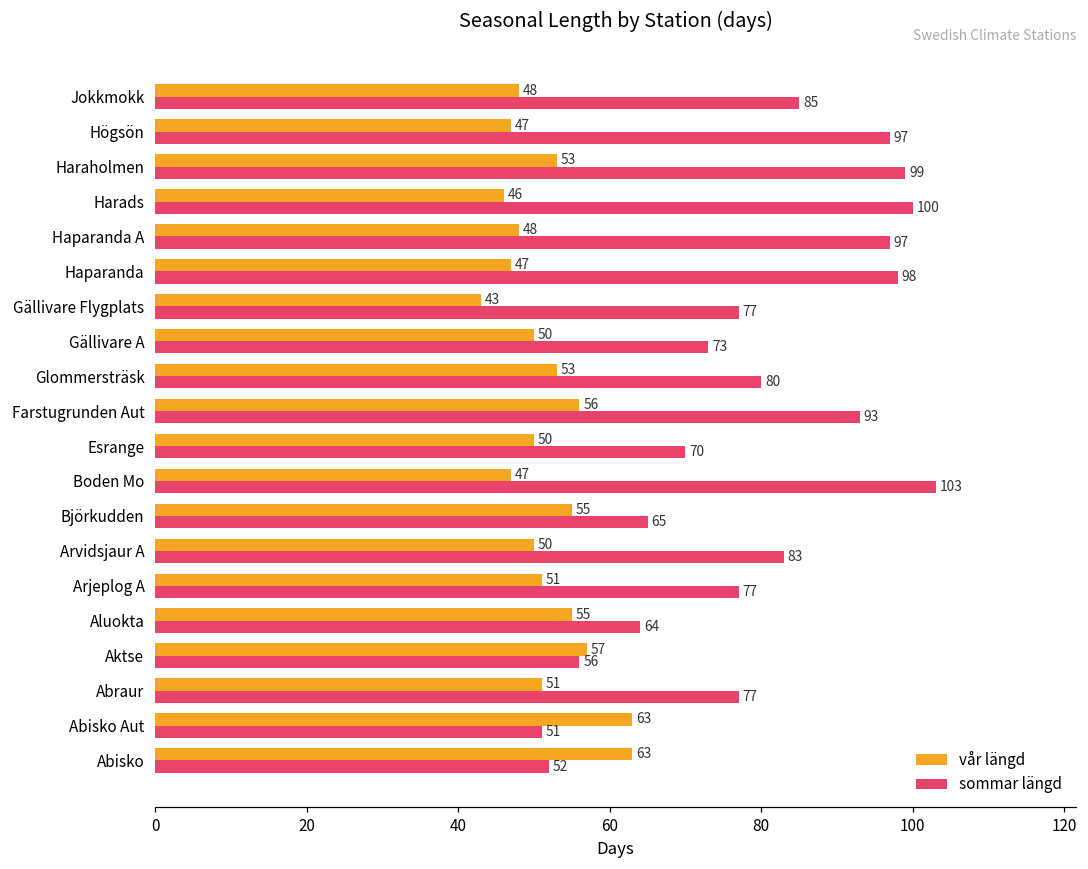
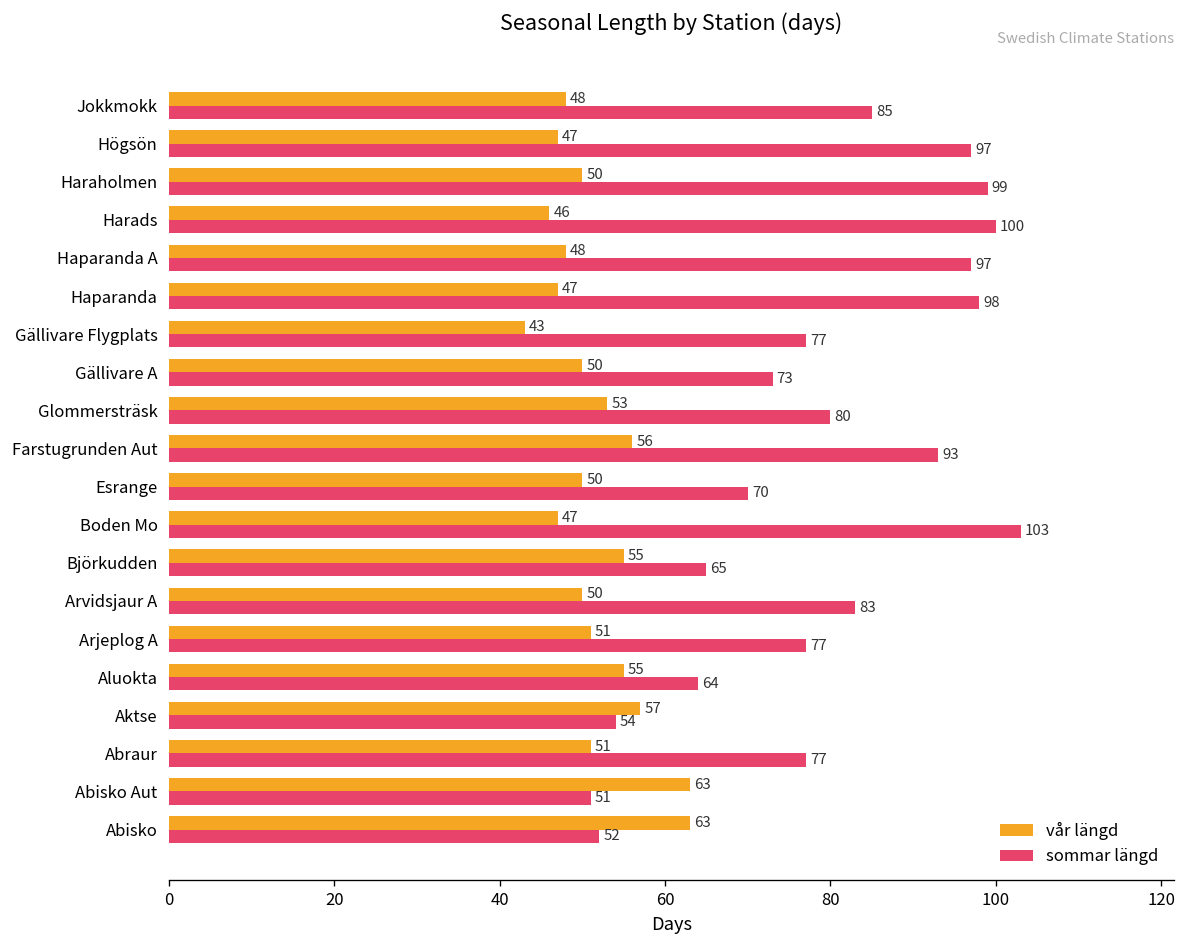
  {
    "vår längd": {
      "Jokkmokk": 48,
      "Högsön": 47,
-     "Haraholmen": 53,
+     "Haraholmen": 50,
      "Harads": 46,
      "Haparanda A": 48,
      "Haparanda": 47,
      "Gällivare Flygplats": 43,
      "Gällivare A": 50,
      "Glommersträsk": 53,
      "Farstugrunden Aut": 56,
      "Esrange": 50,
      "Boden Mo": 47,
      "Björkudden": 55,
      "Arvidsjaur A": 50,
      "Arjeplog A": 51,
      "Aluokta": 55,
      "Aktse": 57,
      "Abraur": 51,
      "Abisko Aut": 63,
      "Abisko": 63
    },
    "sommar längd": {
      "Jokkmokk": 85,
      "Högsön": 97,
      "Haraholmen": 99,
      "Harads": 100,
      "Haparanda A": 97,
      "Haparanda": 98,
      "Gällivare Flygplats": 77,
      "Gällivare A": 73,
      "Glommersträsk": 80,
      "Farstugrunden Aut": 93,
      "Esrange": 70,
      "Boden Mo": 103,
      "Björkudden": 65,
      "Arvidsjaur A": 83,
      "Arjeplog A": 77,
      "Aluokta": 64,
-     "Aktse": 56,
+     "Aktse": 54,
      "Abraur": 77,
      "Abisko Aut": 51,
      "Abisko": 52
    }
  }
